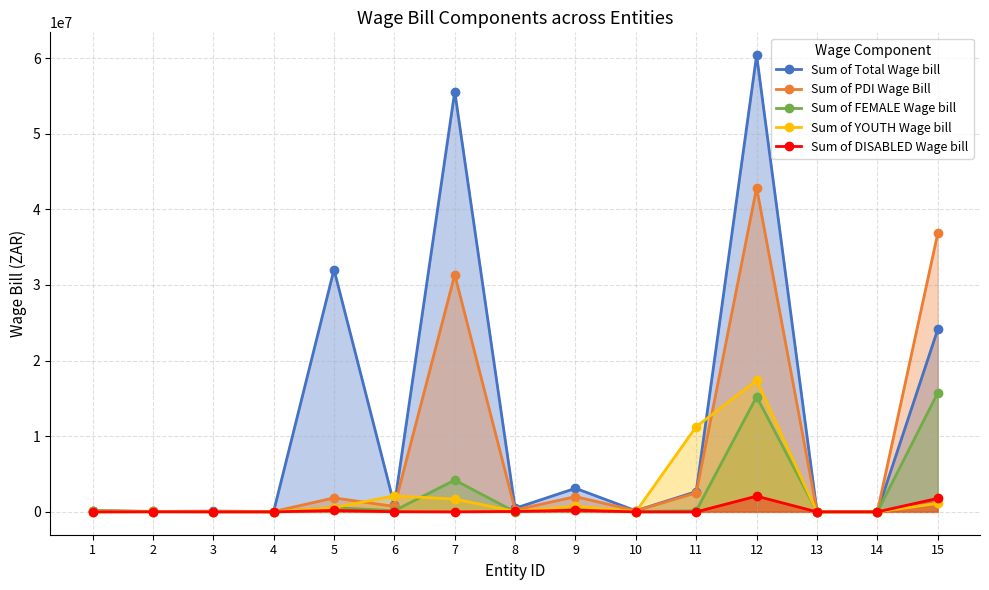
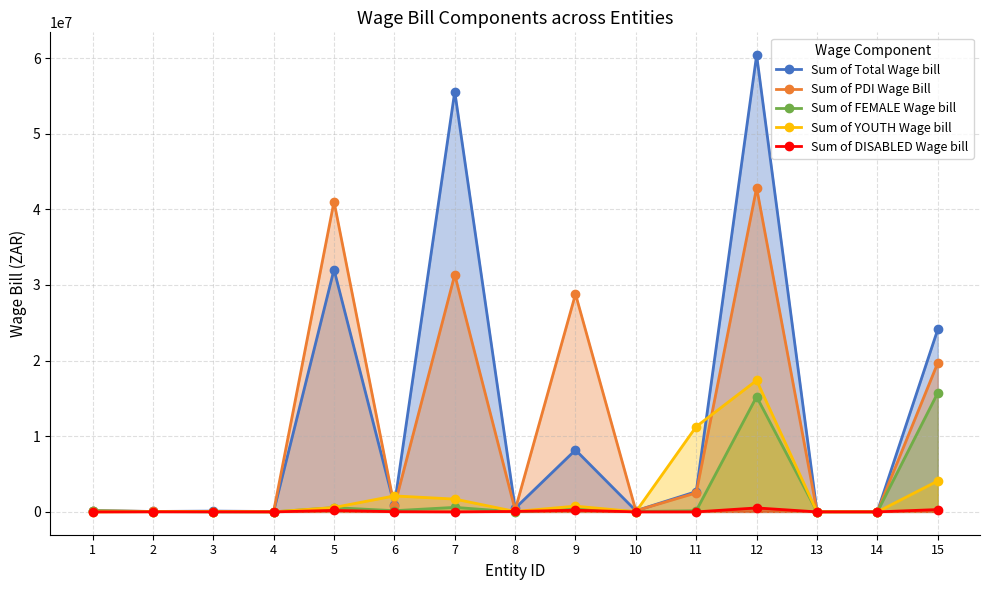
  {
    "Sum of Total Wage bill": {
      "5": 32000000,
      "7": 56000000,
-     "9": 3000000,
+     "9": 8000000,
      "12": 60000000,
      "15": 24000000
    },
    "Sum of PDI Wage Bill": {
-     "5": 2000000,
+     "5": 41000000,
      "7": 31000000,
-     "9": 2000000,
+     "9": 29000000,
      "12": 43000000,
-     "15": 37000000
+     "15": 20000000
    },
    "Sum of FEMALE Wage bill": {
-     "7": 4000000,
+     "7": 1000000,
      "12": 15000000,
      "15": 16000000
    },
    "Sum of YOUTH Wage bill": {
      "6": 2000000,
      "7": 2000000,
      "9": 1000000,
      "11": 11000000,
      "12": 17000000,
-     "15": 1000000
+     "15": 4000000
    },
    "Sum of DISABLED Wage bill": {
      "5": 0,
      "7": 0,
-     "12": 2000000,
-     "15": 2000000
+     "12": 1000000,
+     "15": 0
    }
  }
